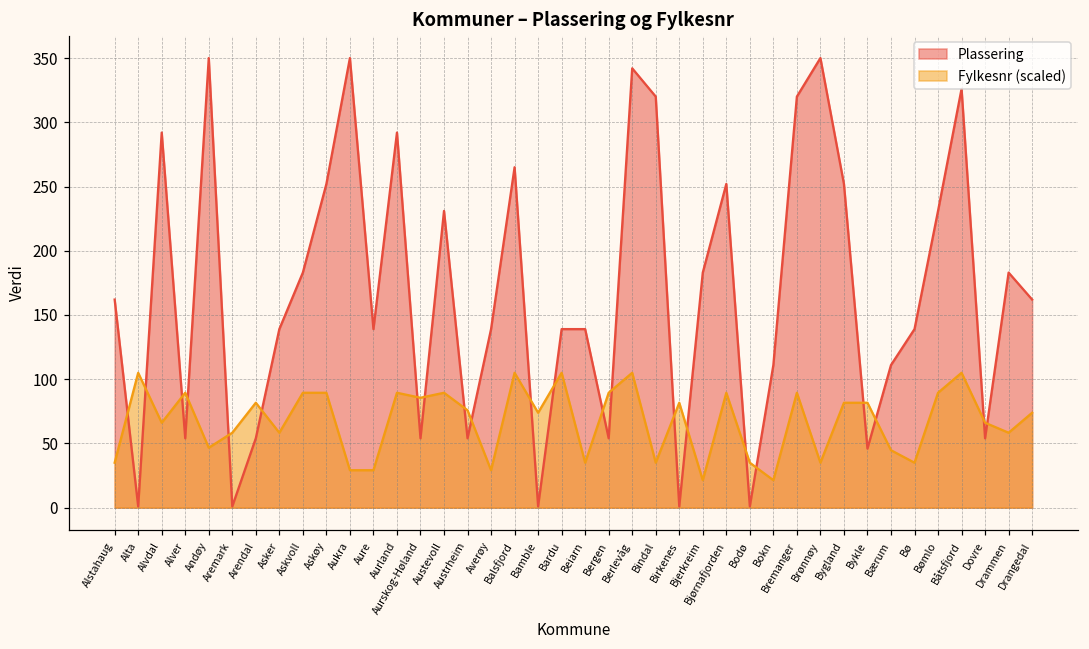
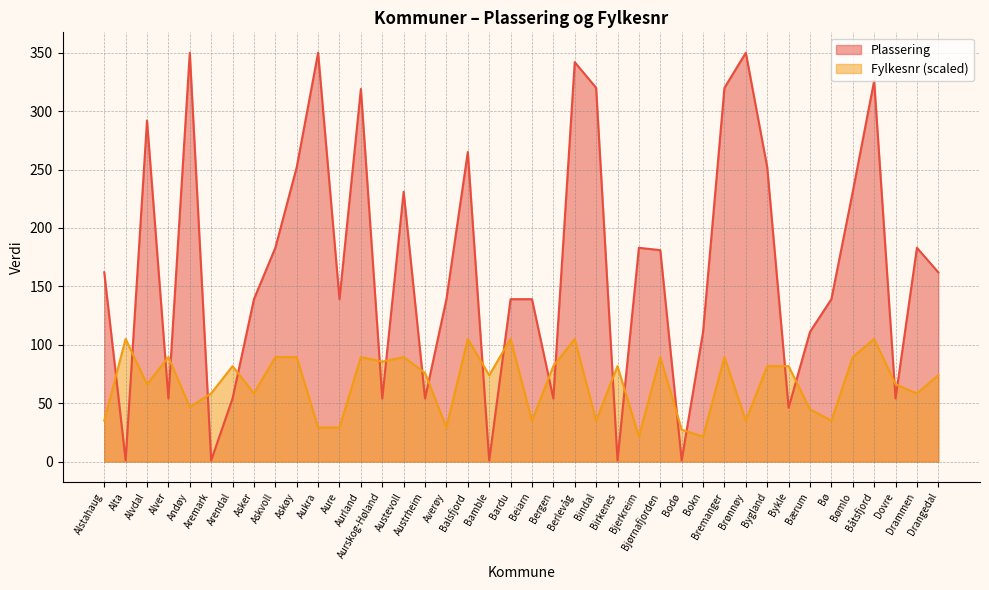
  {
    "Plassering": {
      "Alstahaug": 162,
      "Alta": 1,
      "Alvdal": 292,
      "Alver": 54,
      "Andøy": 350,
      "Aremark": 1,
      "Arendal": 54,
      "Asker": 139,
      "Askvoll": 183,
      "Askøy": 252,
      "Aukra": 350,
      "Aure": 139,
-     "Aurland": 292,
+     "Aurland": 319,
      "Aurskog-Høland": 54,
      "Austevoll": 231,
      "Austrheim": 54,
      "Averøy": 139,
      "Balsfjord": 265,
      "Bamble": 1,
      "Bardu": 139,
      "Beiarn": 139,
      "Bergen": 54,
      "Berlevåg": 342,
      "Bindal": 320,
      "Birkenes": 1,
      "Bjerkreim": 183,
-     "Bjørnafjorden": 252,
+     "Bjørnafjorden": 181,
      "Bodø": 1,
      "Bokn": 111,
      "Bremanger": 320,
      "Brønnøy": 350,
      "Bygland": 252,
      "Bykle": 46,
      "Bærum": 111,
      "Bø": 139,
      "Bømlo": 231,
      "Dovre": 54,
      "Drammen": 183,
      "Drangedal": 162
    },
    "Fylkesnr (scaled)": {
      "Alstahaug": 35,
      "Alta": 105,
      "Alvdal": 66,
      "Alver": 89,
      "Andøy": 47,
      "Aremark": 58,
      "Arendal": 82,
      "Asker": 58,
      "Askvoll": 89,
      "Askøy": 89,
      "Aukra": 29,
      "Aure": 29,
      "Aurland": 89,
      "Aurskog-Høland": 86,
      "Austevoll": 89,
      "Austrheim": 76,
      "Averøy": 29,
      "Balsfjord": 105,
      "Bamble": 74,
      "Bardu": 105,
      "Beiarn": 35,
-     "Bergen": 89,
+     "Bergen": 82,
      "Berlevåg": 105,
      "Bindal": 35,
      "Birkenes": 82,
      "Bjerkreim": 21,
      "Bjørnafjorden": 89,
-     "Bodø": 35,
+     "Bodø": 27,
      "Bokn": 21,
      "Bremanger": 89,
      "Brønnøy": 35,
      "Bygland": 82,
      "Bykle": 82,
      "Bærum": 45,
      "Bø": 35,
      "Bømlo": 89,
      "Båtsfjord": 105,
      "Dovre": 66,
      "Drammen": 58,
      "Drangedal": 74
    }
  }
